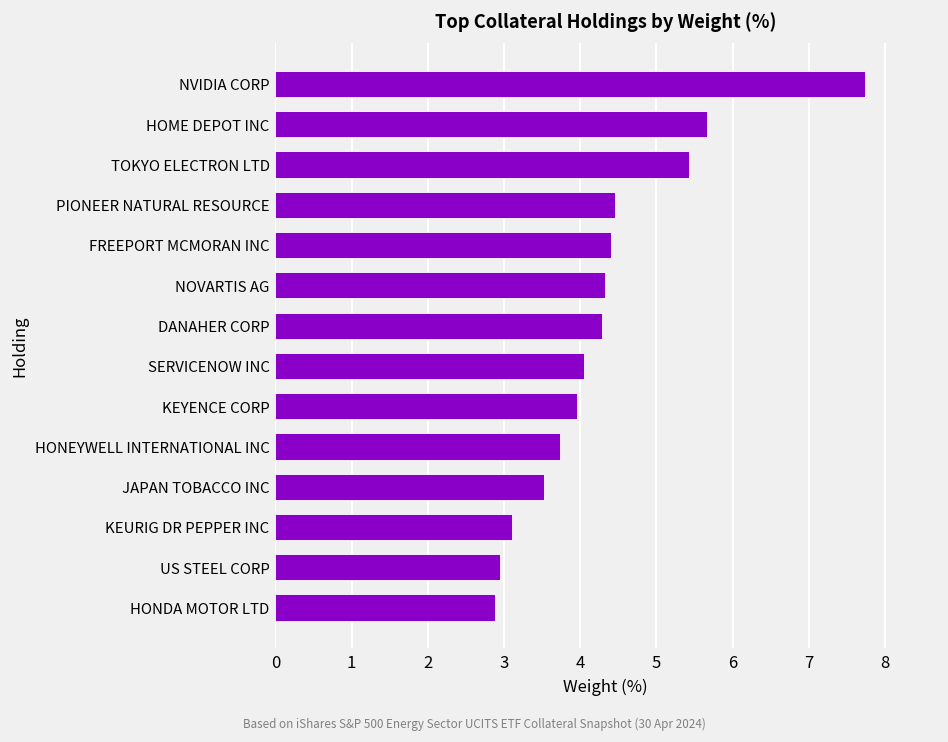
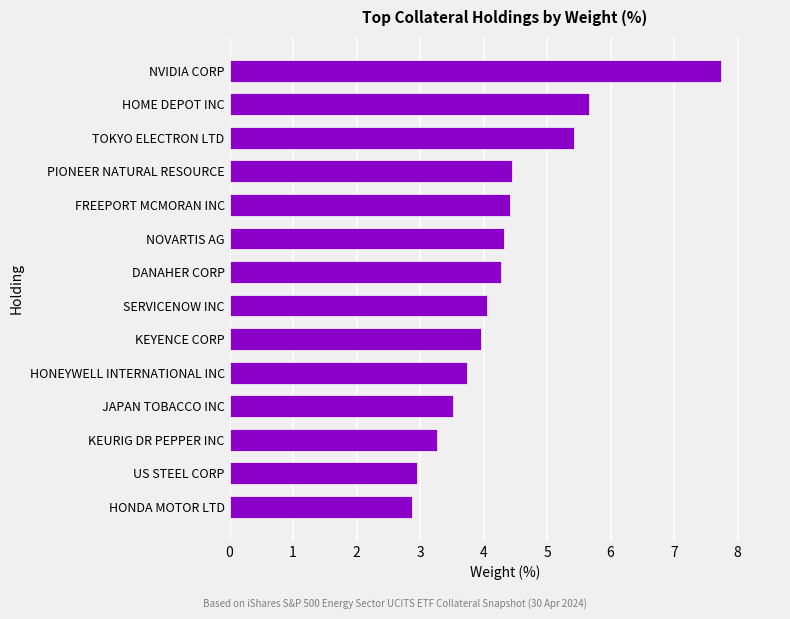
  {
    "NVIDIA CORP": 7.7,
    "HOME DEPOT INC": 5.7,
    "TOKYO ELECTRON LTD": 5.4,
    "PIONEER NATURAL RESOURCE": 4.5,
    "FREEPORT MCMORAN INC": 4.4,
    "NOVARTIS AG": 4.3,
    "DANAHER CORP": 4.3,
    "SERVICENOW INC": 4.1,
    "KEYENCE CORP": 4.0,
    "HONEYWELL INTERNATIONAL INC": 3.7,
    "JAPAN TOBACCO INC": 3.5,
-   "KEURIG DR PEPPER INC": 3.1,
+   "KEURIG DR PEPPER INC": 3.3,
    "US STEEL CORP": 3.0,
    "HONDA MOTOR LTD": 2.9
  }
